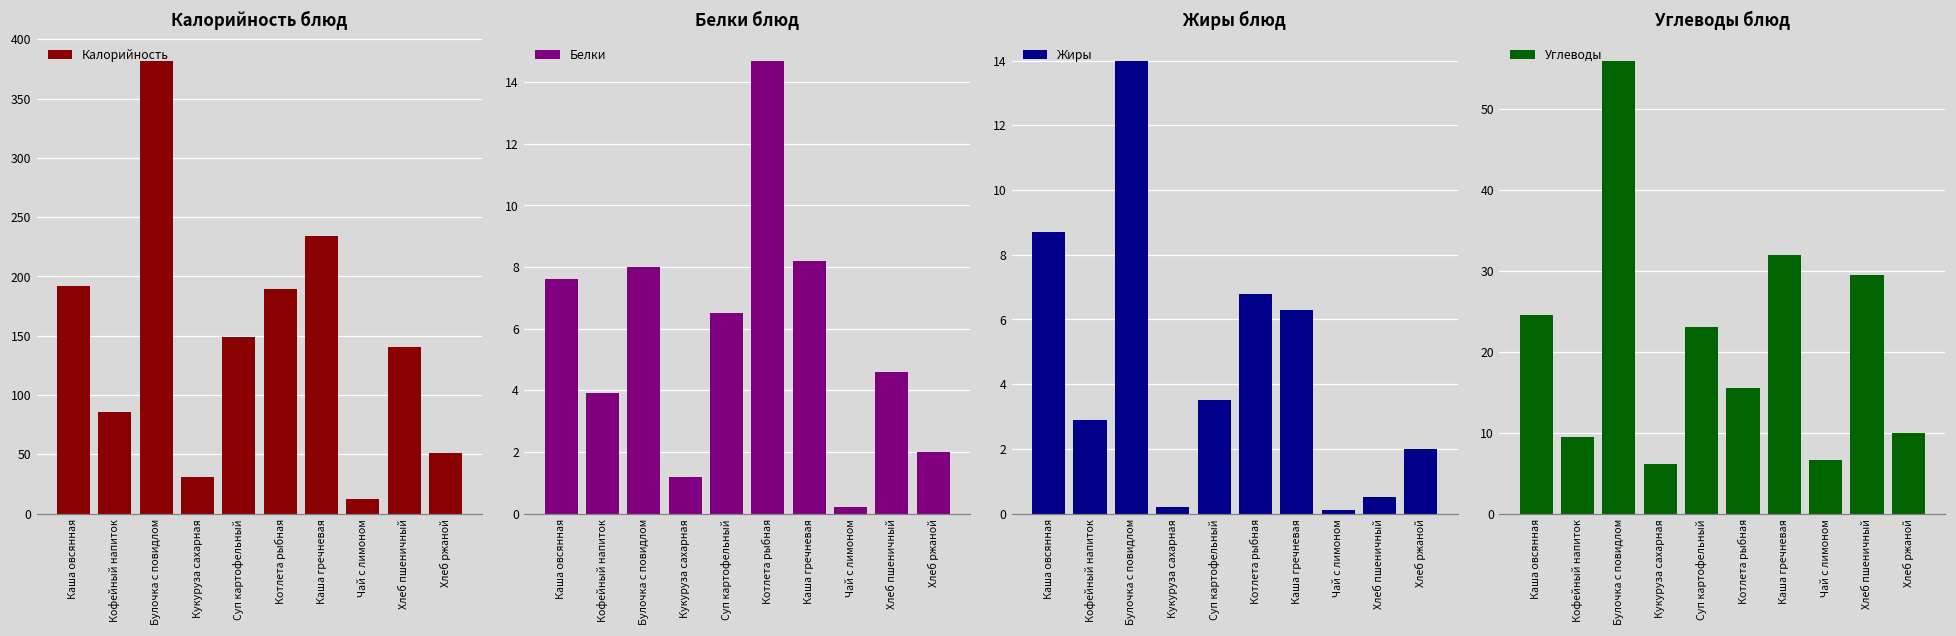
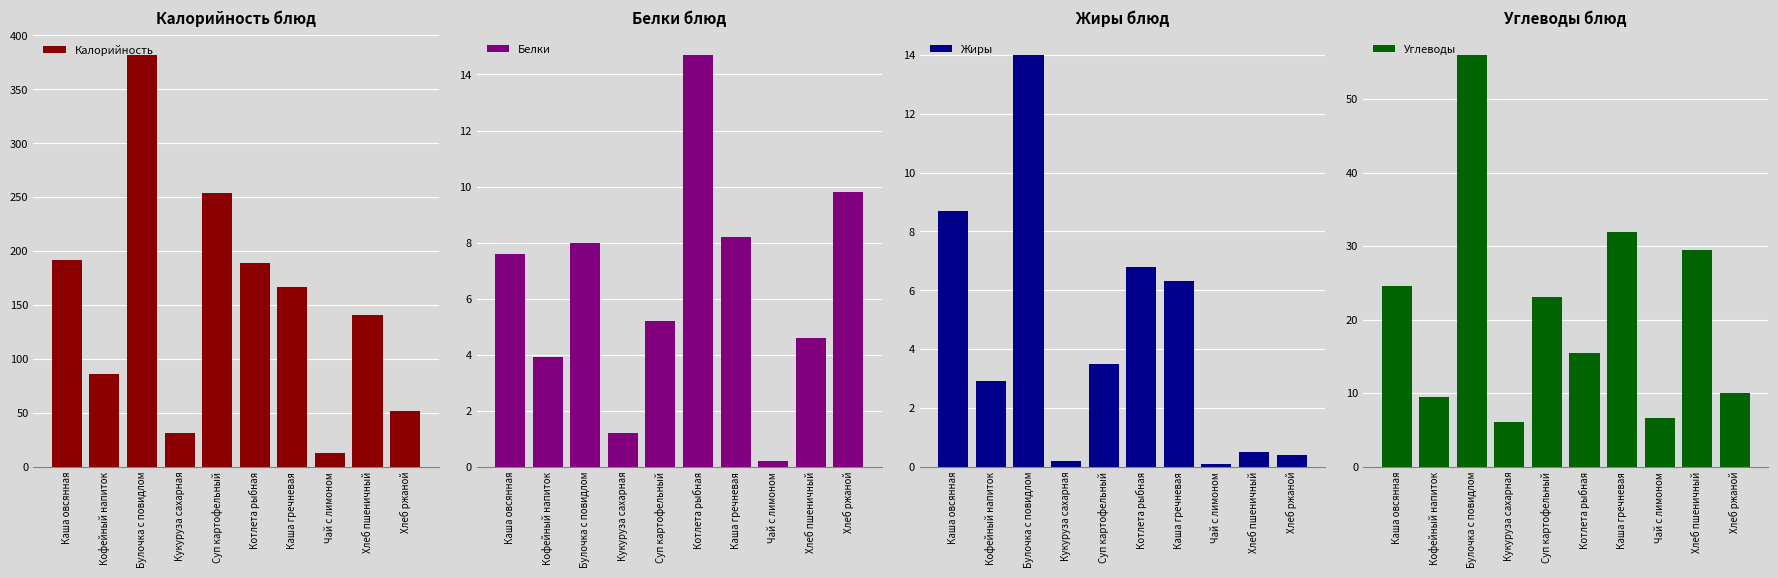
  {
    "Калорийность блюд": {
      "Каша овсянная": 192,
      "Кофейный напиток": 86,
      "Булочка с повидлом": 382,
      "Кукуруза сахарная": 31,
-     "Суп картофельный": 149,
+     "Суп картофельный": 254,
      "Котлета рыбная": 189,
-     "Каша гречневая": 234,
+     "Каша гречневая": 167,
      "Чай с лимоном": 13,
      "Хлеб пшеничный": 141,
      "Хлеб ржаной": 51
    },
    "Белки блюд": {
      "Каша овсянная": 7.6,
      "Кофейный напиток": 3.9,
      "Булочка с повидлом": 8.0,
      "Кукуруза сахарная": 1.2,
-     "Суп картофельный": 6.5,
+     "Суп картофельный": 5.2,
      "Котлета рыбная": 14.7,
      "Каша гречневая": 8.2,
      "Чай с лимоном": 0.2,
      "Хлеб пшеничный": 4.6,
-     "Хлеб ржаной": 2.0
+     "Хлеб ржаной": 9.8
    },
    "Жиры блюд": {
      "Каша овсянная": 8.7,
      "Кофейный напиток": 2.9,
      "Булочка с повидлом": 14.0,
      "Кукуруза сахарная": 0.2,
      "Суп картофельный": 3.5,
      "Котлета рыбная": 6.8,
      "Каша гречневая": 6.3,
      "Чай с лимоном": 0.1,
      "Хлеб пшеничный": 0.5,
-     "Хлеб ржаной": 2.0
+     "Хлеб ржаной": 0.4
    },
    "Углеводы блюд": {
      "Каша овсянная": 25,
      "Кофейный напиток": 10,
      "Булочка с повидлом": 56,
      "Кукуруза сахарная": 6,
      "Суп картофельный": 23,
      "Котлета рыбная": 16,
      "Каша гречневая": 32,
      "Чай с лимоном": 7,
      "Хлеб пшеничный": 30,
      "Хлеб ржаной": 10
    }
  }
